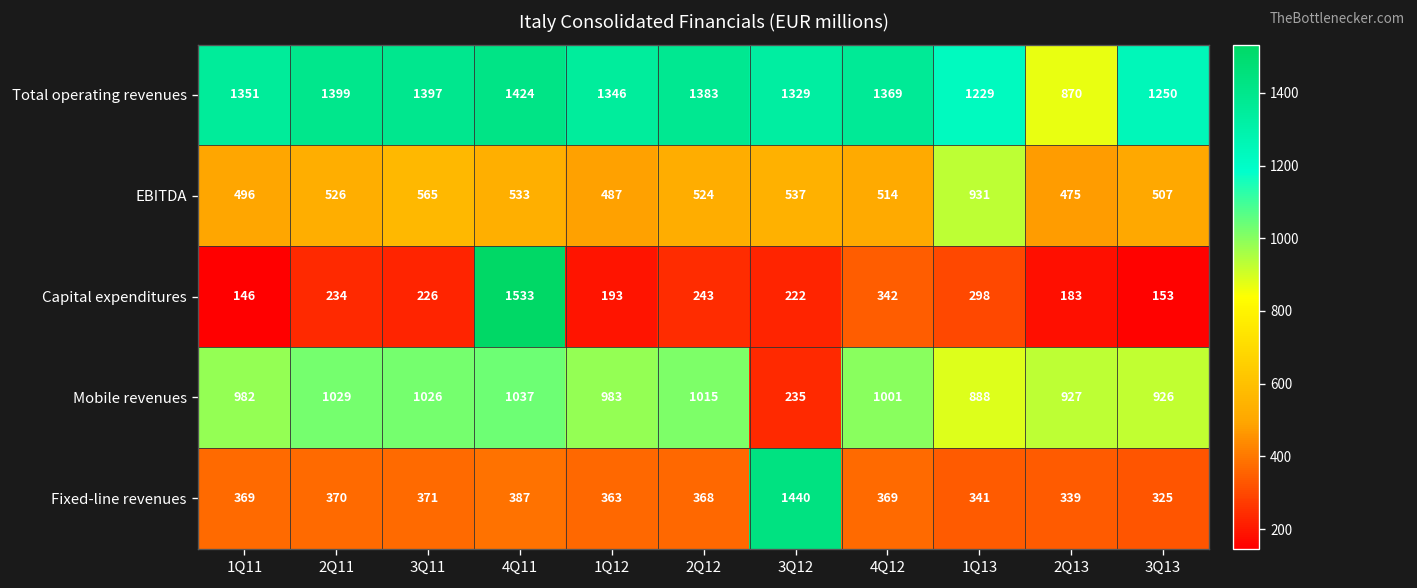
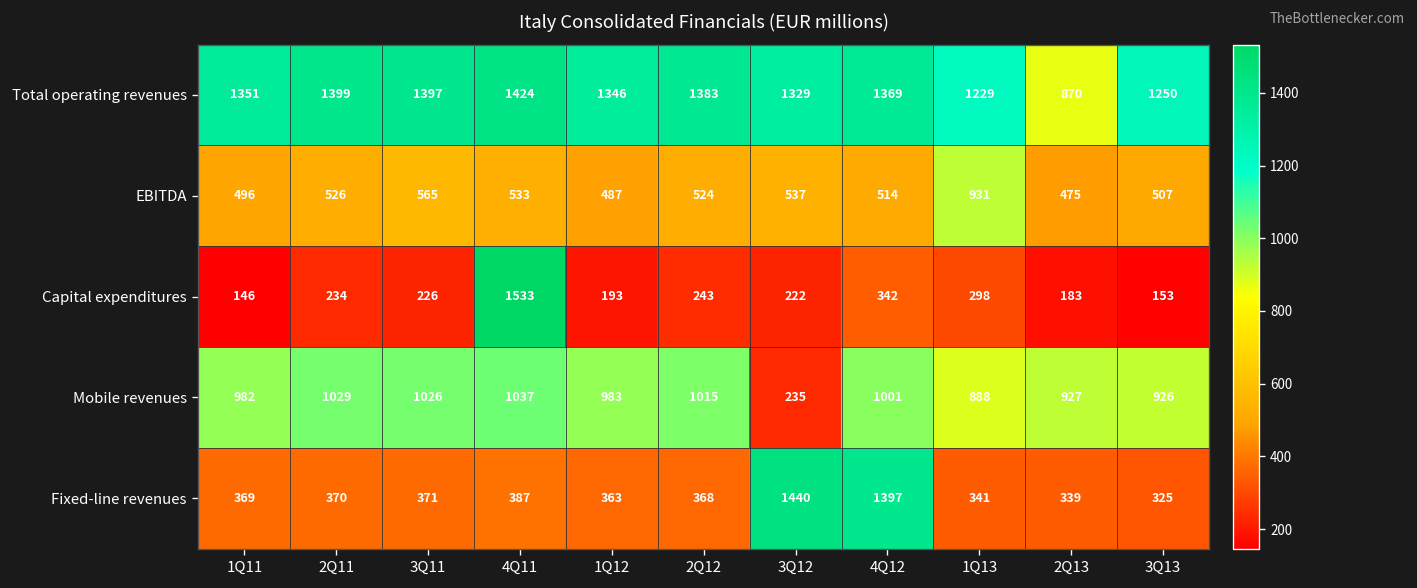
  {
    "Total operating revenues": {
      "1Q11": 1351,
      "2Q11": 1399,
      "3Q11": 1397,
      "4Q11": 1424,
      "1Q12": 1346,
      "2Q12": 1383,
      "3Q12": 1329,
      "4Q12": 1369,
      "1Q13": 1229,
      "2Q13": 870,
      "3Q13": 1250
    },
    "EBITDA": {
      "1Q11": 496,
      "2Q11": 526,
      "3Q11": 565,
      "4Q11": 533,
      "1Q12": 487,
      "2Q12": 524,
      "3Q12": 537,
      "4Q12": 514,
      "1Q13": 931,
      "2Q13": 475,
      "3Q13": 507
    },
    "Capital expenditures": {
      "1Q11": 146,
      "2Q11": 234,
      "3Q11": 226,
      "4Q11": 1533,
      "1Q12": 193,
      "2Q12": 243,
      "3Q12": 222,
      "4Q12": 342,
      "1Q13": 298,
      "2Q13": 183,
      "3Q13": 153
    },
    "Mobile revenues": {
      "1Q11": 982,
      "2Q11": 1029,
      "3Q11": 1026,
      "4Q11": 1037,
      "1Q12": 983,
      "2Q12": 1015,
      "3Q12": 235,
      "4Q12": 1001,
      "1Q13": 888,
      "2Q13": 927,
      "3Q13": 926
    },
    "Fixed-line revenues": {
      "1Q11": 369,
      "2Q11": 370,
      "3Q11": 371,
      "4Q11": 387,
      "1Q12": 363,
      "2Q12": 368,
      "3Q12": 1440,
-     "4Q12": 369,
+     "4Q12": 1397,
      "1Q13": 341,
      "2Q13": 339,
      "3Q13": 325
    }
  }
